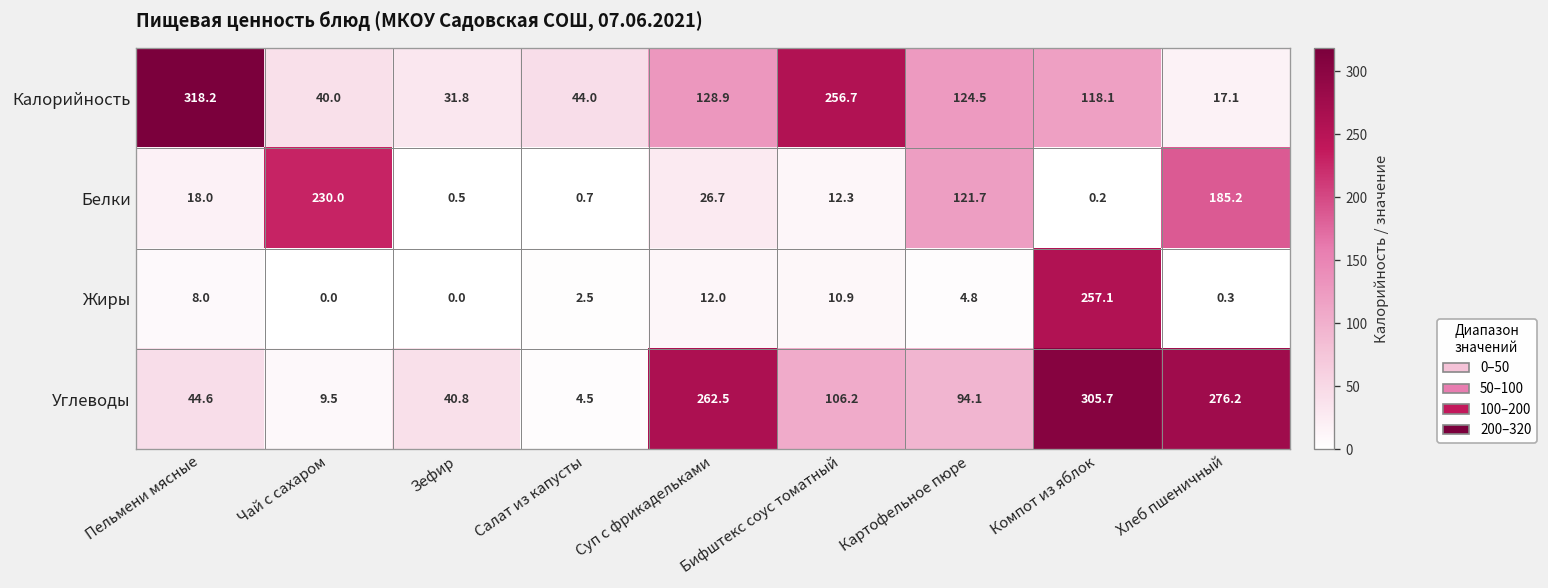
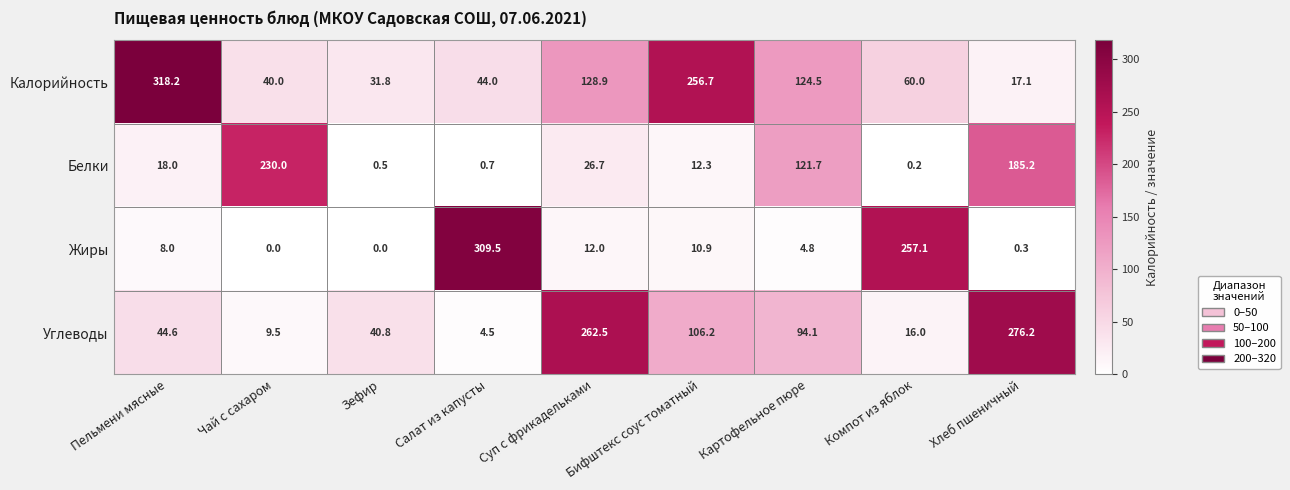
  {
    "Калорийность": {
      "Пельмени мясные": 318.2,
      "Чай с сахаром": 40.0,
      "Зефир": 31.8,
      "Салат из капусты": 44.0,
      "Суп с фрикадельками": 128.9,
      "Бифштекс соус томатный": 256.7,
      "Картофельное пюре": 124.5,
-     "Компот из яблок": 118.1,
+     "Компот из яблок": 60.0,
      "Хлеб пшеничный": 17.1
    },
    "Белки": {
      "Пельмени мясные": 18.0,
      "Чай с сахаром": 230.0,
      "Зефир": 0.5,
      "Салат из капусты": 0.7,
      "Суп с фрикадельками": 26.7,
      "Бифштекс соус томатный": 12.3,
      "Картофельное пюре": 121.7,
      "Компот из яблок": 0.2,
      "Хлеб пшеничный": 185.2
    },
    "Жиры": {
      "Пельмени мясные": 8.0,
      "Чай с сахаром": 0.0,
      "Зефир": 0.0,
-     "Салат из капусты": 2.5,
+     "Салат из капусты": 309.5,
      "Суп с фрикадельками": 12.0,
      "Бифштекс соус томатный": 10.9,
      "Картофельное пюре": 4.8,
      "Компот из яблок": 257.1,
      "Хлеб пшеничный": 0.3
    },
    "Углеводы": {
      "Пельмени мясные": 44.6,
      "Чай с сахаром": 9.5,
      "Зефир": 40.8,
      "Салат из капусты": 4.5,
      "Суп с фрикадельками": 262.5,
      "Бифштекс соус томатный": 106.2,
      "Картофельное пюре": 94.1,
-     "Компот из яблок": 305.7,
+     "Компот из яблок": 16.0,
      "Хлеб пшеничный": 276.2
    }
  }
